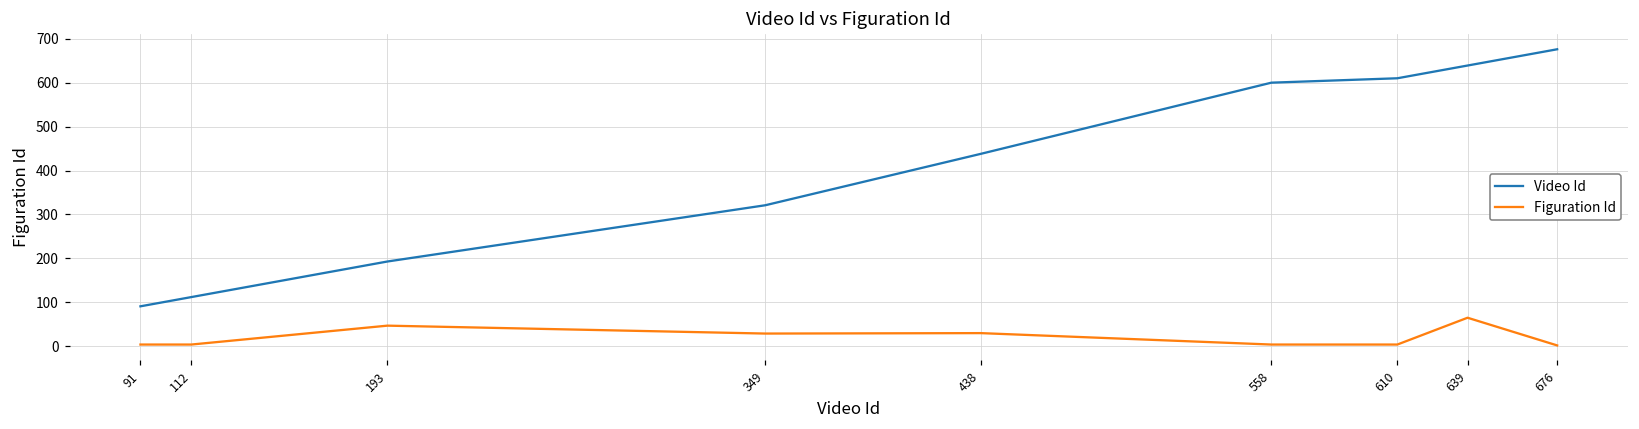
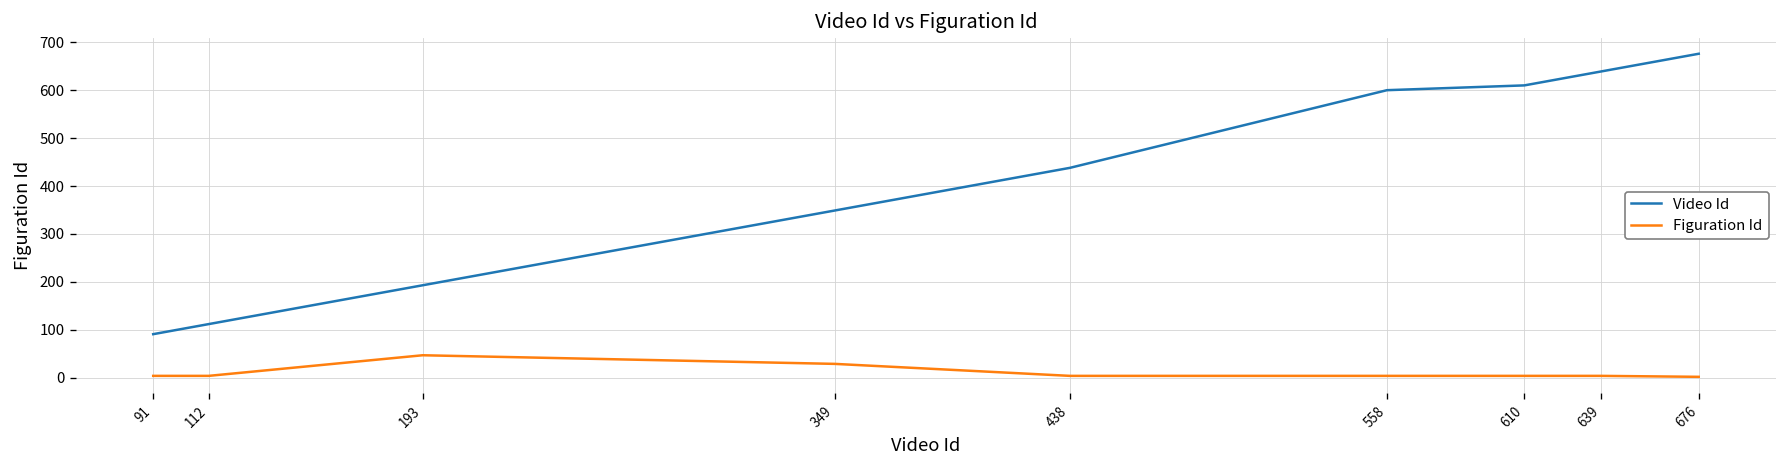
  {
    "Video Id": {
      "91": 90,
      "112": 110,
      "193": 190,
-     "349": 320,
+     "349": 350,
      "438": 440,
      "558": 600,
      "610": 610,
      "639": 640,
      "676": 680
    },
    "Figuration Id": {
      "91": 0,
      "112": 0,
      "193": 50,
      "349": 30,
-     "438": 30,
+     "438": 0,
      "558": 0,
      "610": 0,
-     "639": 70,
+     "639": 0,
      "676": 0
    }
  }
